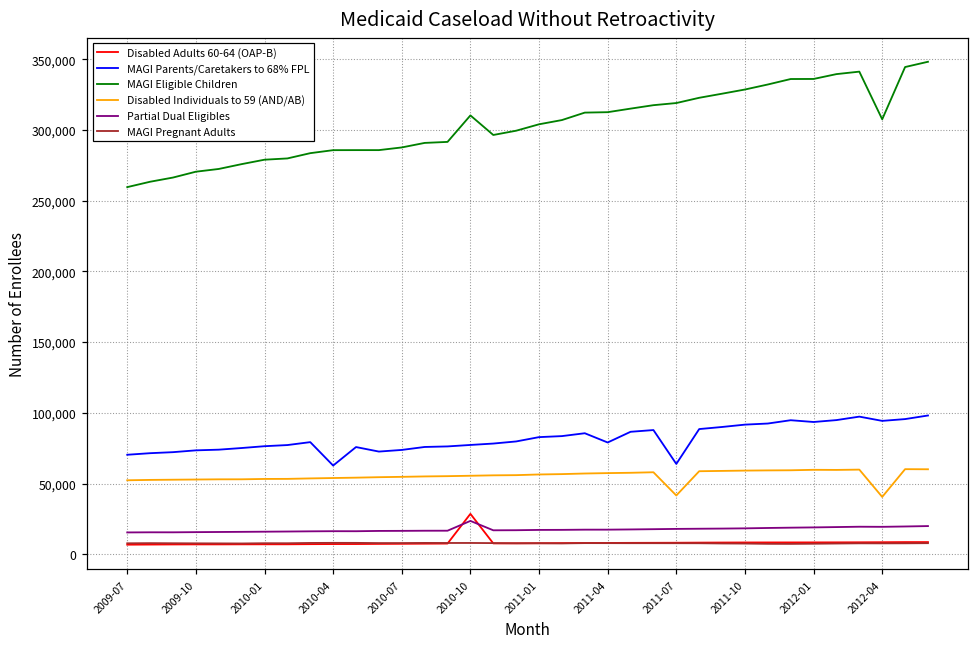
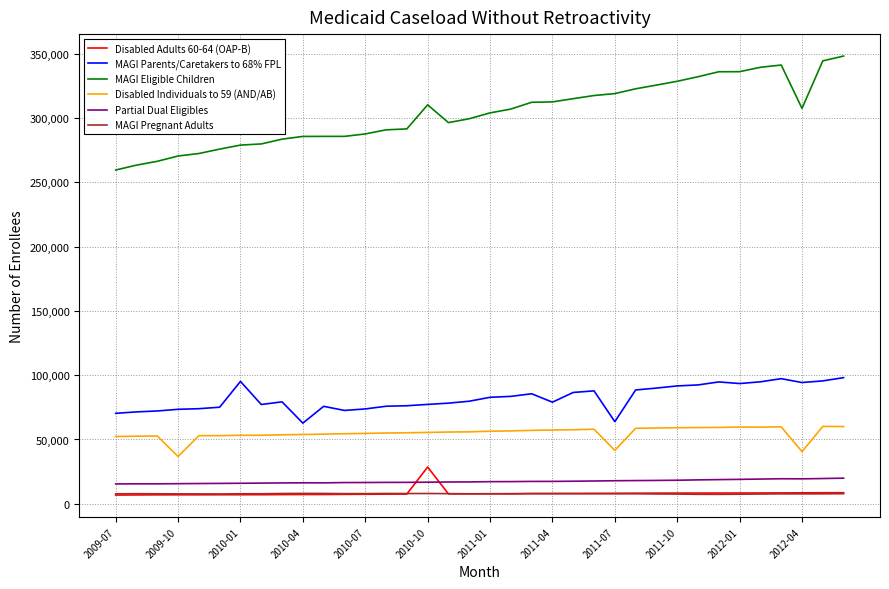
  {
    "Disabled Adults 60-64 (OAP-B)": {
      "2010-10": "29,000"
    },
    "MAGI Parents/Caretakers to 68% FPL": {
      "2009-07": "70,000",
      "2009-10": "73,000",
-     "2010-01": "76,000",
+     "2010-01": "95,000",
      "2010-04": "63,000",
      "2010-07": "74,000",
      "2010-10": "77,000",
      "2011-01": "83,000",
      "2011-04": "79,000",
      "2011-07": "64,000",
      "2011-10": "92,000",
      "2012-01": "94,000",
      "2012-04": "94,000"
    },
    "MAGI Eligible Children": {
      "2009-07": "260,000",
      "2009-10": "271,000",
      "2010-01": "279,000",
      "2010-04": "286,000",
      "2010-07": "288,000",
      "2010-10": "310,000",
      "2011-01": "304,000",
      "2011-04": "313,000",
      "2011-07": "319,000",
      "2011-10": "329,000",
      "2012-01": "336,000",
      "2012-04": "308,000"
    },
    "Disabled Individuals to 59 (AND/AB)": {
      "2009-07": "52,000",
-     "2009-10": "53,000",
+     "2009-10": "37,000",
      "2010-01": "53,000",
      "2010-04": "54,000",
      "2010-07": "55,000",
      "2010-10": "56,000",
      "2011-01": "56,000",
      "2011-04": "57,000",
      "2011-07": "42,000",
      "2011-10": "59,000",
      "2012-01": "60,000",
      "2012-04": "41,000"
    },
    "Partial Dual Eligibles": {
      "2009-07": "15,000",
      "2009-10": "16,000",
      "2010-01": "16,000",
      "2010-04": "16,000",
      "2010-07": "17,000",
-     "2010-10": "24,000",
+     "2010-10": "17,000",
      "2011-01": "17,000",
      "2011-04": "17,000",
      "2011-07": "18,000",
      "2011-10": "18,000",
      "2012-01": "19,000",
      "2012-04": "19,000"
    },
    "MAGI Pregnant Adults": {
      "2010-10": "8,000"
    }
  }
